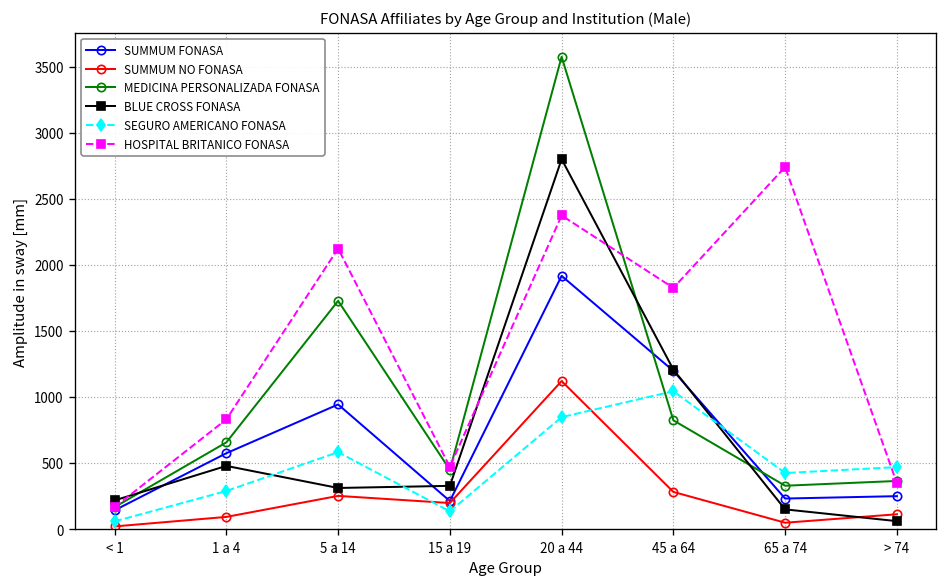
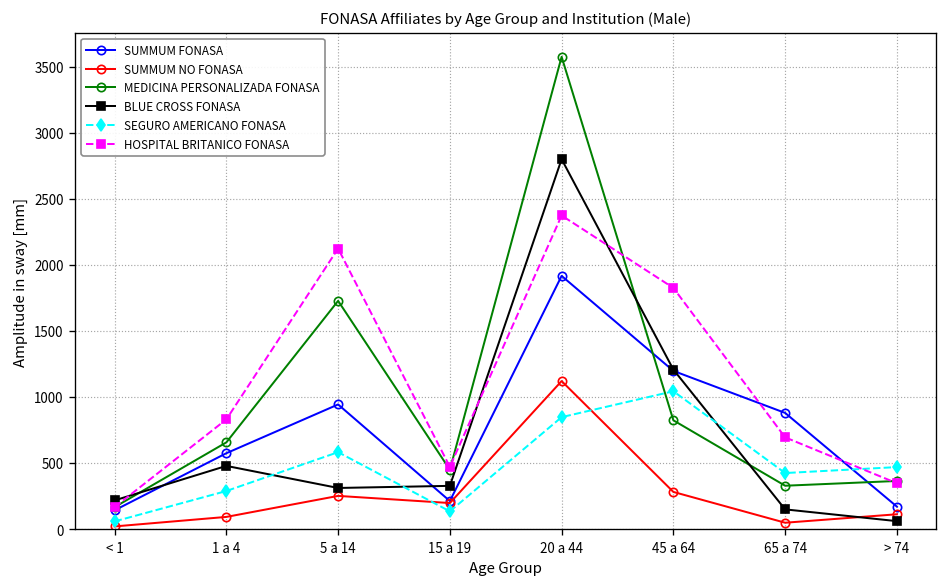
  {
    "SUMMUM FONASA": {
      "< 1": 140,
      "1 a 4": 570,
      "5 a 14": 940,
      "20 a 44": 1920,
-     "65 a 74": 230,
-     "> 74": 250
+     "65 a 74": 880,
+     "> 74": 170
    },
    "SUMMUM NO FONASA": {
      "< 1": 20,
      "1 a 4": 90,
      "5 a 14": 250,
      "20 a 44": 1120,
      "45 a 64": 280,
      "65 a 74": 50,
      "> 74": 110
    },
    "MEDICINA PERSONALIZADA FONASA": {
      "1 a 4": 660,
      "5 a 14": 1730,
      "20 a 44": 3570,
      "45 a 64": 820,
      "65 a 74": 330
    },
    "BLUE CROSS FONASA": {
      "< 1": 220,
      "1 a 4": 480,
      "5 a 14": 310,
      "15 a 19": 330,
      "20 a 44": 2800,
      "65 a 74": 150,
      "> 74": 60
    },
    "SEGURO AMERICANO FONASA": {
      "< 1": 60,
      "1 a 4": 290,
      "5 a 14": 580,
      "15 a 19": 130,
      "20 a 44": 850,
      "45 a 64": 1040,
      "65 a 74": 420,
      "> 74": 470
    },
    "HOSPITAL BRITANICO FONASA": {
      "1 a 4": 830,
      "5 a 14": 2120,
      "20 a 44": 2370,
      "45 a 64": 1830,
-     "65 a 74": 2740
+     "65 a 74": 690
    }
  }
